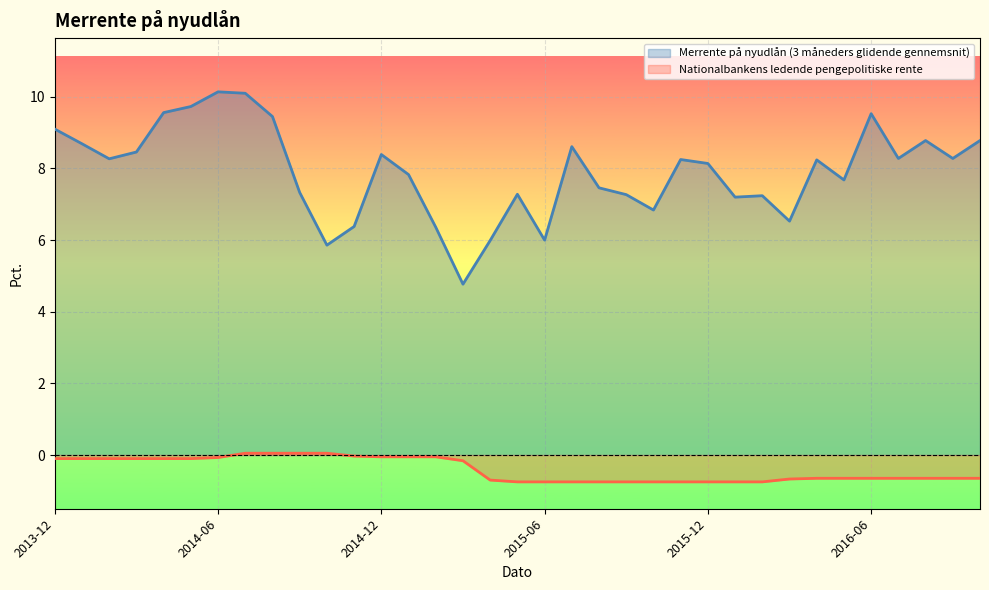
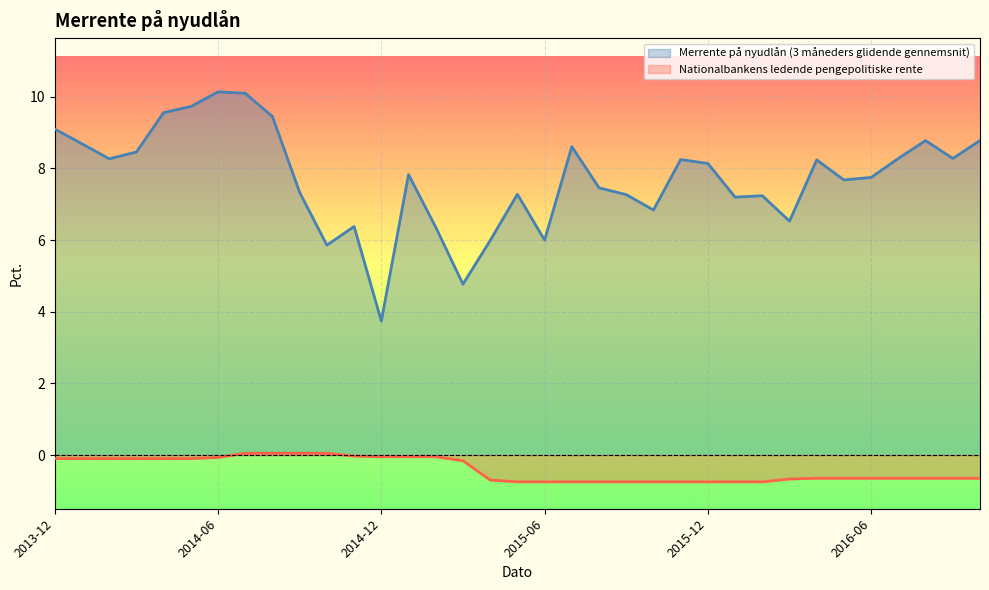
  {
    "Merrente på nyudlån (3 måneders glidende gennemsnit)": {
      "2013-12": 9.1,
      "2014-06": 10.1,
-     "2014-12": 8.4,
+     "2014-12": 3.7,
      "2015-06": 6.0,
      "2015-12": 8.1,
-     "2016-06": 9.5
+     "2016-06": 7.8
    }
  }
